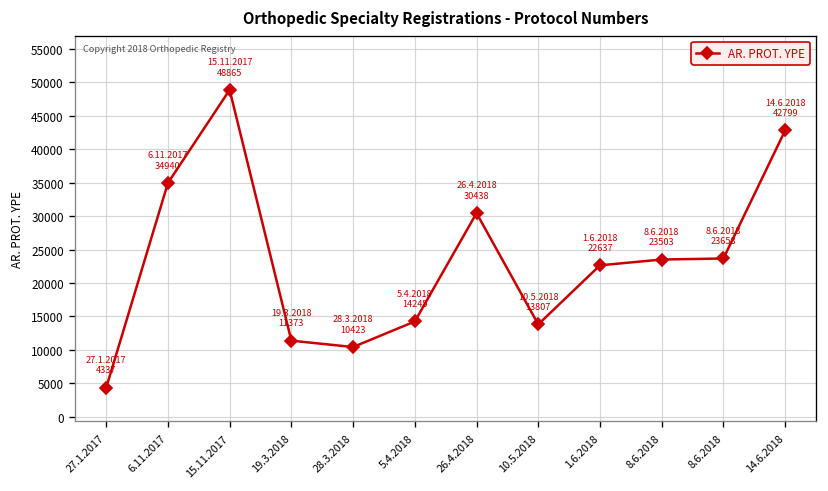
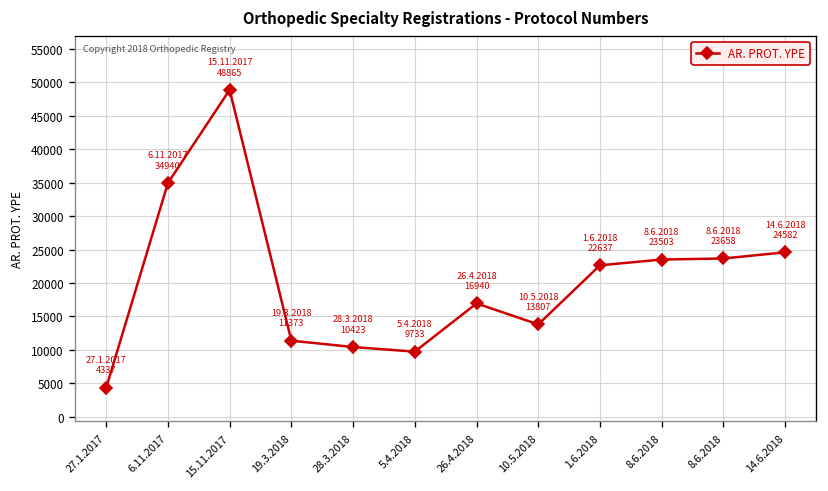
  {
    "27.1.2017": 4337,
    "6.11.2017": 34940,
    "15.11.2017": 48865,
    "19.3.2018": 11373,
    "28.3.2018": 10423,
-   "5.4.2018": 14245,
-   "26.4.2018": 30438,
+   "5.4.2018": 9733,
+   "26.4.2018": 16940,
    "10.5.2018": 13807,
    "1.6.2018": 22637,
-   "14.6.2018": 42799
+   "14.6.2018": 24582
  }
